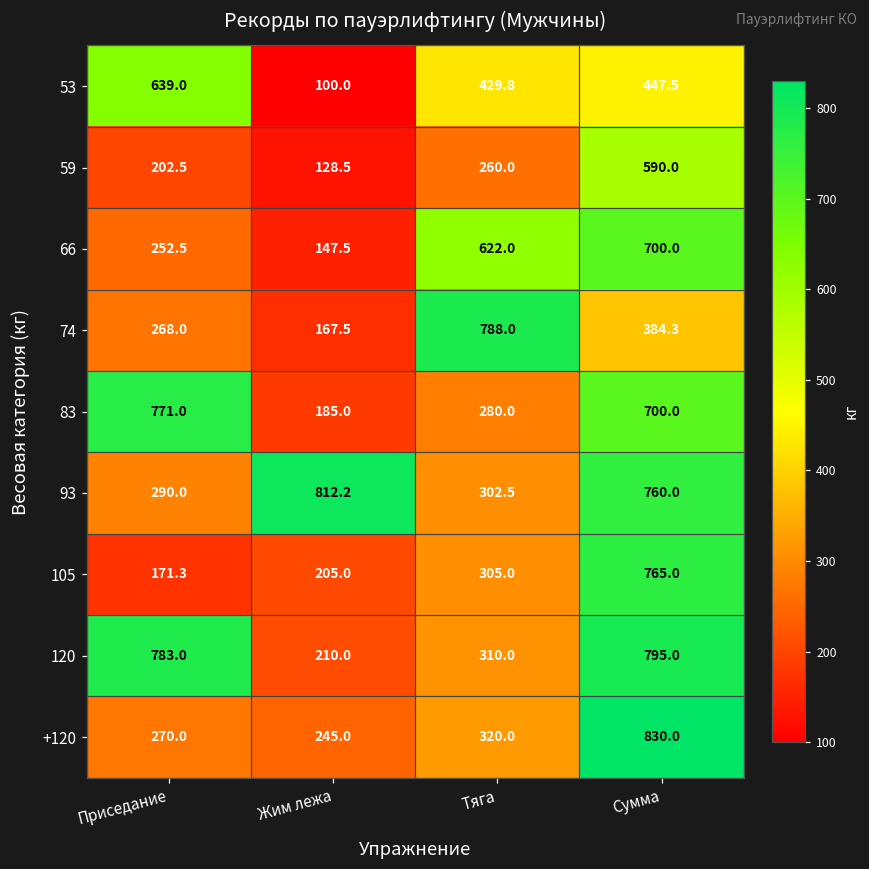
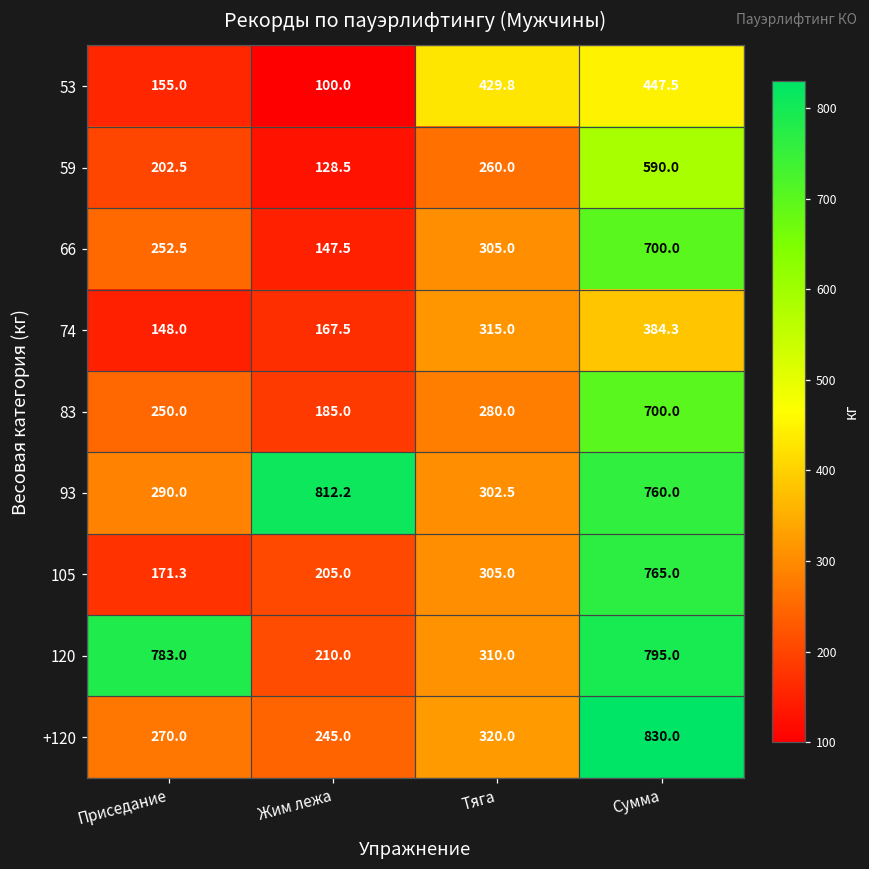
  {
    "53": {
-     "Приседание": 639.0,
+     "Приседание": 155.0,
      "Жим лежа": 100.0,
      "Тяга": 429.8,
      "Сумма": 447.5
    },
    "59": {
      "Приседание": 202.5,
      "Жим лежа": 128.5,
      "Тяга": 260.0,
      "Сумма": 590.0
    },
    "66": {
      "Приседание": 252.5,
      "Жим лежа": 147.5,
-     "Тяга": 622.0,
+     "Тяга": 305.0,
      "Сумма": 700.0
    },
    "74": {
-     "Приседание": 268.0,
+     "Приседание": 148.0,
      "Жим лежа": 167.5,
-     "Тяга": 788.0,
+     "Тяга": 315.0,
      "Сумма": 384.3
    },
    "83": {
-     "Приседание": 771.0,
+     "Приседание": 250.0,
      "Жим лежа": 185.0,
      "Тяга": 280.0,
      "Сумма": 700.0
    },
    "93": {
      "Приседание": 290.0,
      "Жим лежа": 812.2,
      "Тяга": 302.5,
      "Сумма": 760.0
    },
    "105": {
      "Приседание": 171.3,
      "Жим лежа": 205.0,
      "Тяга": 305.0,
      "Сумма": 765.0
    },
    "120": {
      "Приседание": 783.0,
      "Жим лежа": 210.0,
      "Тяга": 310.0,
      "Сумма": 795.0
    },
    "+120": {
      "Приседание": 270.0,
      "Жим лежа": 245.0,
      "Тяга": 320.0,
      "Сумма": 830.0
    }
  }
